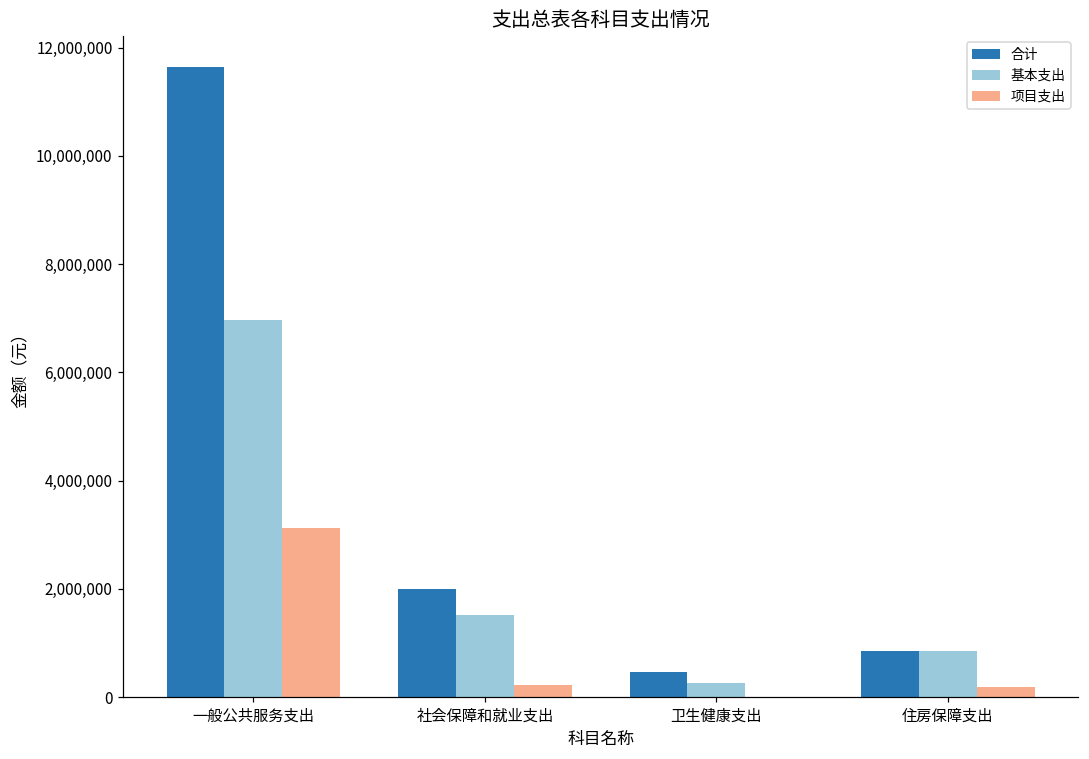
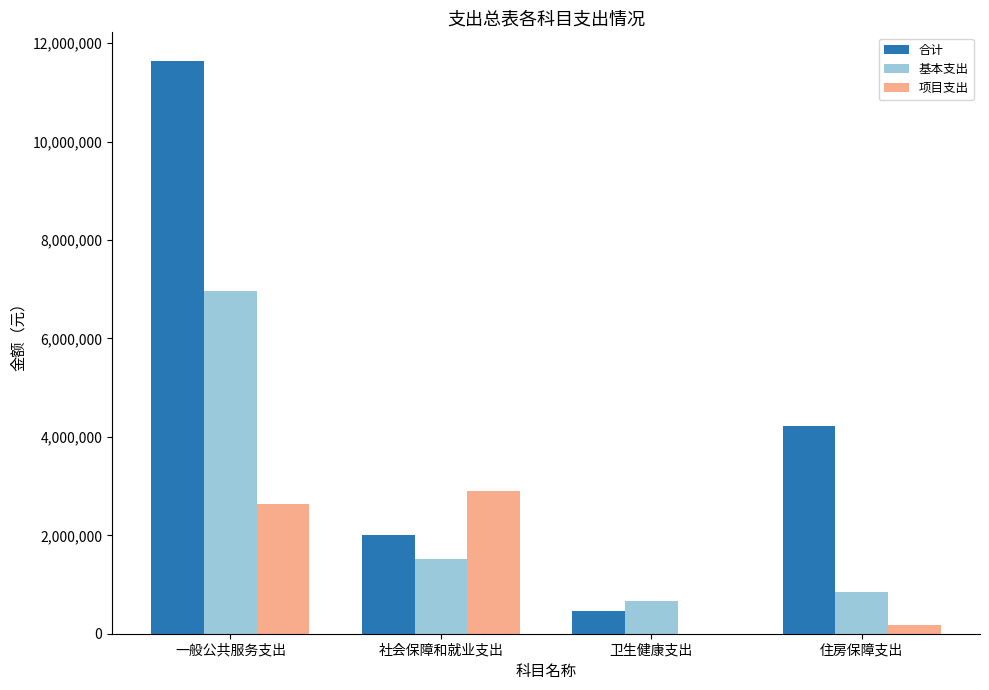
  {
    "合计": {
      "一般公共服务支出": "11,600,000",
      "社会保障和就业支出": "2,000,000",
      "卫生健康支出": "500,000",
-     "住房保障支出": "900,000"
+     "住房保障支出": "4,200,000"
    },
    "基本支出": {
      "一般公共服务支出": "7,000,000",
      "社会保障和就业支出": "1,500,000",
-     "卫生健康支出": "300,000",
+     "卫生健康支出": "700,000",
      "住房保障支出": "900,000"
    },
    "项目支出": {
-     "一般公共服务支出": "3,100,000",
-     "社会保障和就业支出": "200,000",
+     "一般公共服务支出": "2,600,000",
+     "社会保障和就业支出": "2,900,000",
      "卫生健康支出": "0",
      "住房保障支出": "200,000"
    }
  }
